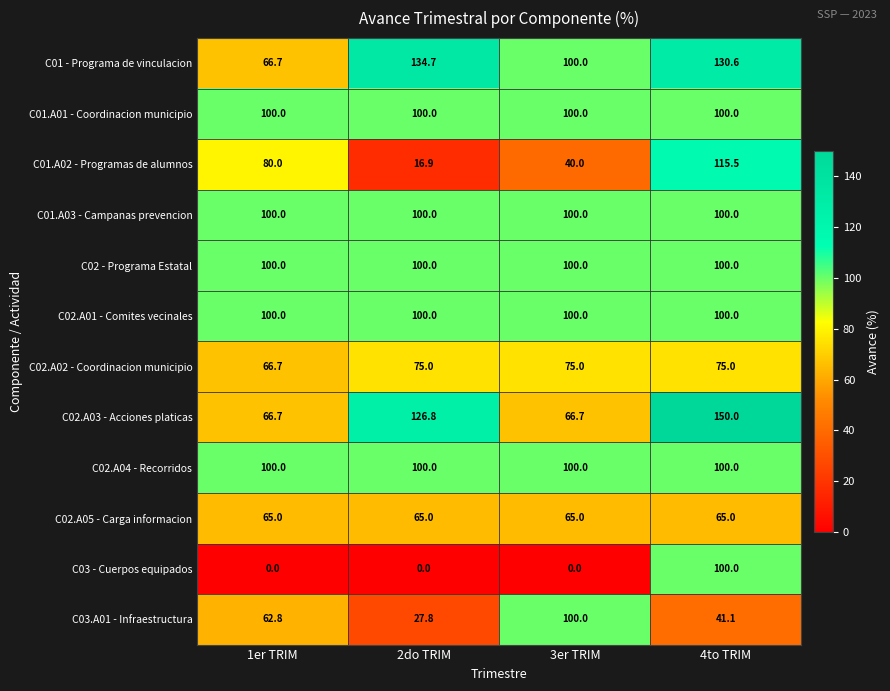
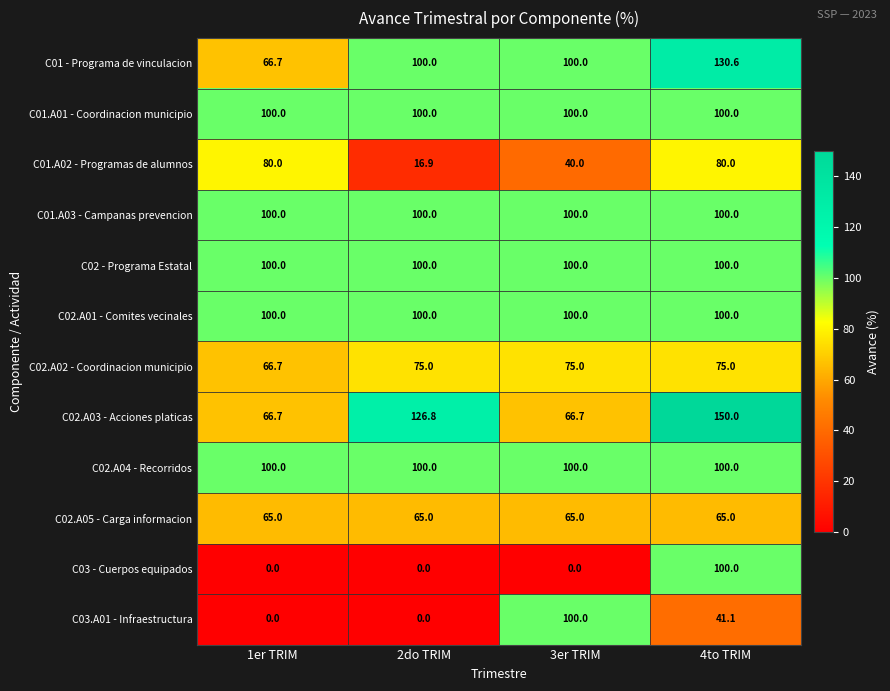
  {
    "C01 - Programa de vinculacion": {
      "1er TRIM": 66.7,
-     "2do TRIM": 134.7,
+     "2do TRIM": 100.0,
      "3er TRIM": 100.0,
      "4to TRIM": 130.6
    },
    "C01.A01 - Coordinacion municipio": {
      "1er TRIM": 100.0,
      "2do TRIM": 100.0,
      "3er TRIM": 100.0,
      "4to TRIM": 100.0
    },
    "C01.A02 - Programas de alumnos": {
      "1er TRIM": 80.0,
      "2do TRIM": 16.9,
      "3er TRIM": 40.0,
-     "4to TRIM": 115.5
+     "4to TRIM": 80.0
    },
    "C01.A03 - Campanas prevencion": {
      "1er TRIM": 100.0,
      "2do TRIM": 100.0,
      "3er TRIM": 100.0,
      "4to TRIM": 100.0
    },
    "C02 - Programa Estatal": {
      "1er TRIM": 100.0,
      "2do TRIM": 100.0,
      "3er TRIM": 100.0,
      "4to TRIM": 100.0
    },
    "C02.A01 - Comites vecinales": {
      "1er TRIM": 100.0,
      "2do TRIM": 100.0,
      "3er TRIM": 100.0,
      "4to TRIM": 100.0
    },
    "C02.A02 - Coordinacion municipio": {
      "1er TRIM": 66.7,
      "2do TRIM": 75.0,
      "3er TRIM": 75.0,
      "4to TRIM": 75.0
    },
    "C02.A03 - Acciones platicas": {
      "1er TRIM": 66.7,
      "2do TRIM": 126.8,
      "3er TRIM": 66.7,
      "4to TRIM": 150.0
    },
    "C02.A04 - Recorridos": {
      "1er TRIM": 100.0,
      "2do TRIM": 100.0,
      "3er TRIM": 100.0,
      "4to TRIM": 100.0
    },
    "C02.A05 - Carga informacion": {
      "1er TRIM": 65.0,
      "2do TRIM": 65.0,
      "3er TRIM": 65.0,
      "4to TRIM": 65.0
    },
    "C03 - Cuerpos equipados": {
      "1er TRIM": 0.0,
      "2do TRIM": 0.0,
      "3er TRIM": 0.0,
      "4to TRIM": 100.0
    },
    "C03.A01 - Infraestructura": {
-     "1er TRIM": 62.8,
-     "2do TRIM": 27.8,
+     "1er TRIM": 0.0,
+     "2do TRIM": 0.0,
      "3er TRIM": 100.0,
      "4to TRIM": 41.1
    }
  }
